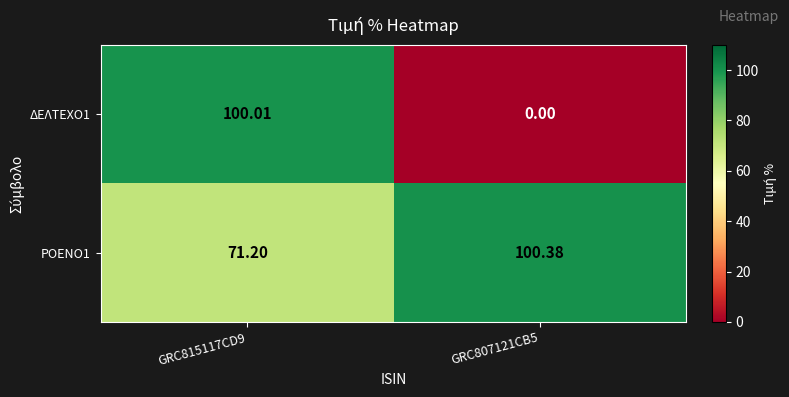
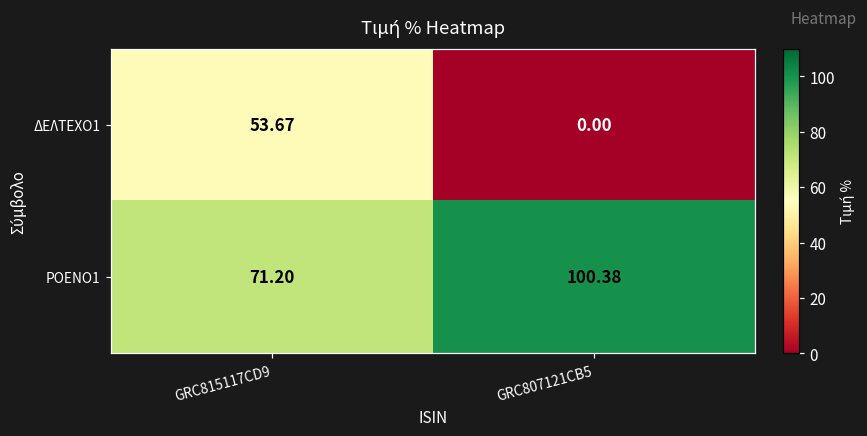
  {
    "ΔΕΛΤΕΧΟ1": {
-     "GRC815117CD9": 100.01,
+     "GRC815117CD9": 53.67,
      "GRC807121CB5": 0.00
    },
    "ΡΟΕΝΟ1": {
      "GRC815117CD9": 71.20,
      "GRC807121CB5": 100.38
    }
  }
